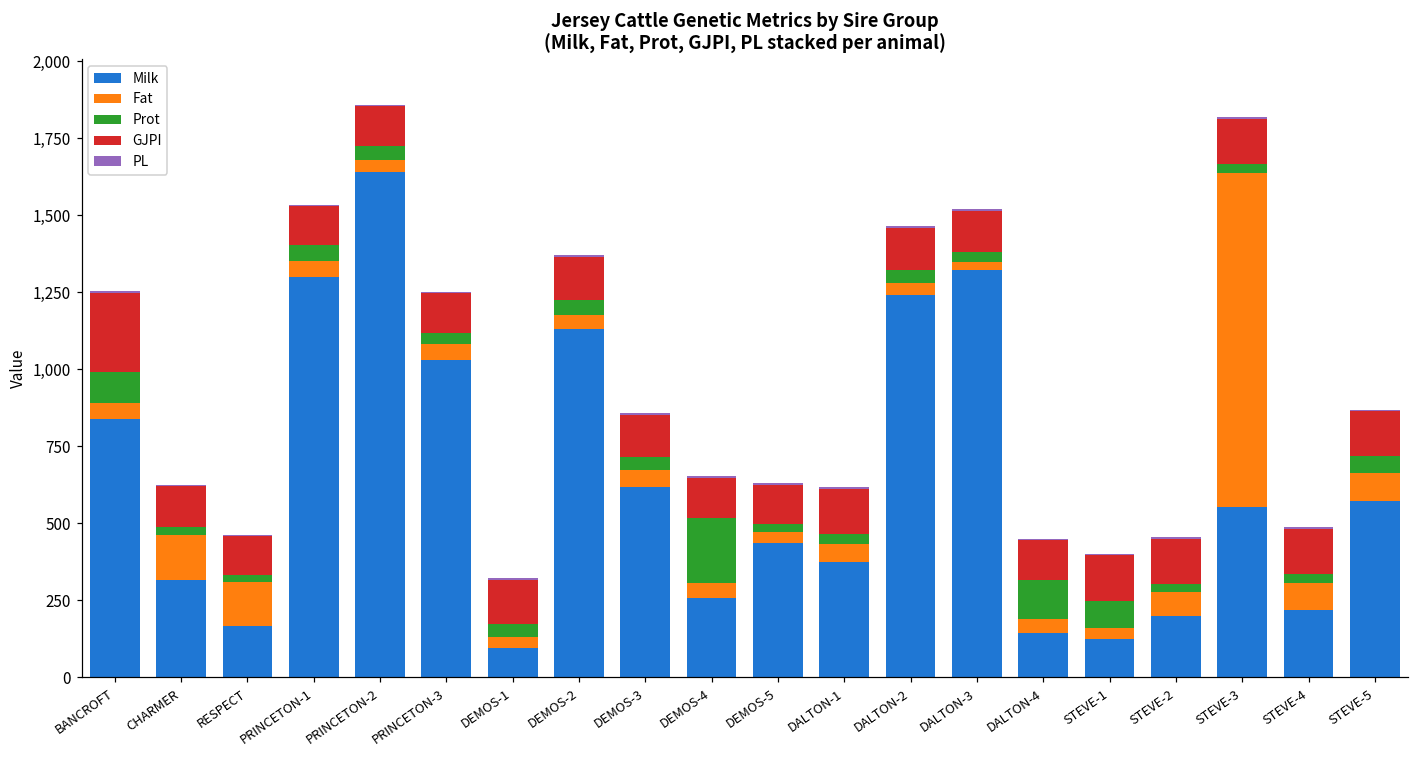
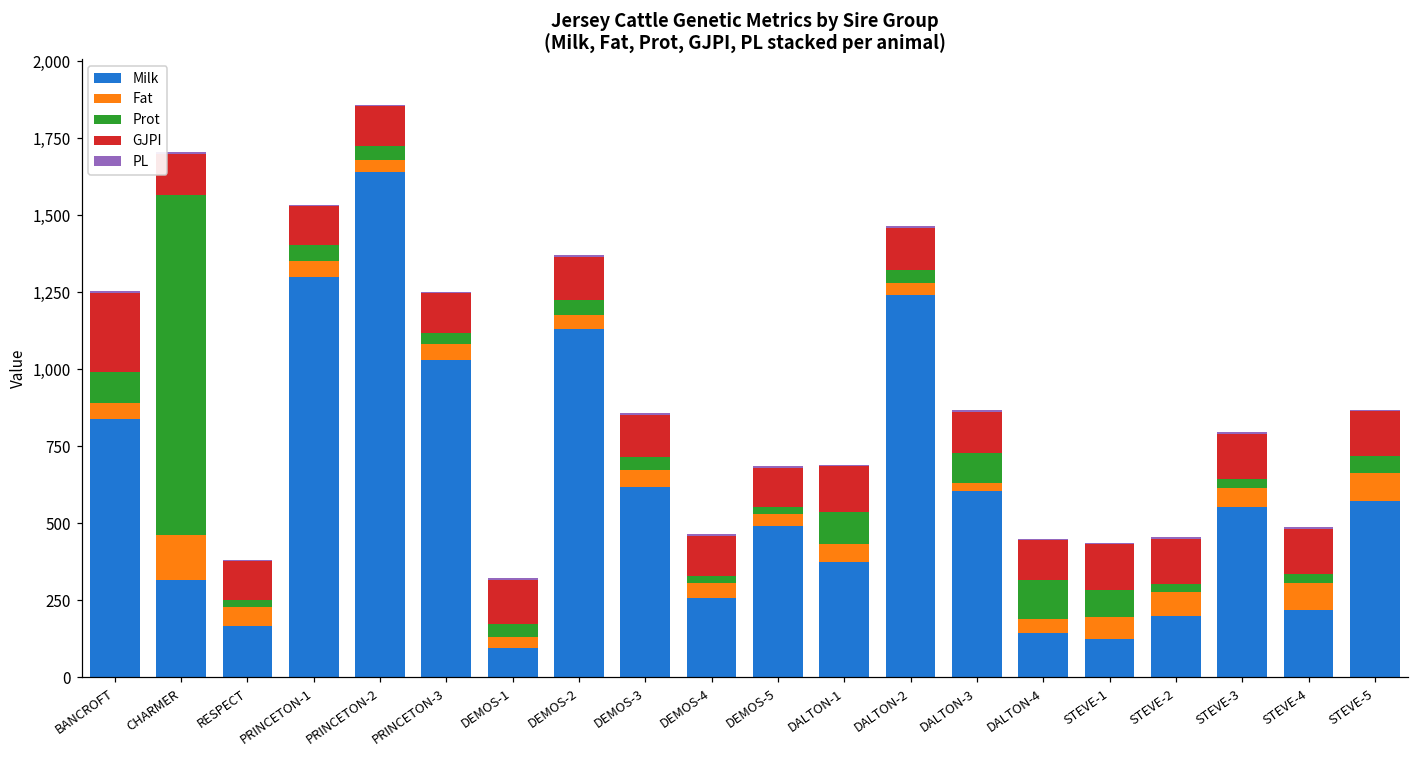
  {
    "Milk": {
      "BANCROFT": "840",
      "CHARMER": "320",
      "RESPECT": "170",
      "PRINCETON-1": "1,300",
      "PRINCETON-2": "1,640",
      "PRINCETON-3": "1,030",
      "DEMOS-1": "100",
      "DEMOS-2": "1,130",
      "DEMOS-3": "620",
      "DEMOS-4": "260",
-     "DEMOS-5": "440",
+     "DEMOS-5": "490",
      "DALTON-1": "380",
      "DALTON-2": "1,240",
-     "DALTON-3": "1,320",
+     "DALTON-3": "600",
      "DALTON-4": "140",
      "STEVE-1": "120",
      "STEVE-2": "200",
      "STEVE-3": "550",
      "STEVE-4": "220",
      "STEVE-5": "570"
    },
    "Fat": {
      "BANCROFT": "50",
      "CHARMER": "150",
-     "RESPECT": "150",
+     "RESPECT": "60",
      "PRINCETON-1": "50",
      "PRINCETON-2": "40",
      "PRINCETON-3": "50",
      "DEMOS-1": "40",
      "DEMOS-2": "40",
      "DEMOS-3": "60",
      "DEMOS-4": "50",
      "DEMOS-5": "40",
      "DALTON-1": "60",
      "DALTON-2": "40",
      "DALTON-3": "30",
      "DALTON-4": "50",
-     "STEVE-1": "40",
+     "STEVE-1": "70",
      "STEVE-2": "80",
-     "STEVE-3": "1,080",
+     "STEVE-3": "60",
      "STEVE-4": "90",
      "STEVE-5": "90"
    },
    "Prot": {
      "BANCROFT": "100",
-     "CHARMER": "30",
+     "CHARMER": "1,110",
      "RESPECT": "20",
      "PRINCETON-1": "50",
      "PRINCETON-2": "50",
      "PRINCETON-3": "40",
      "DEMOS-1": "40",
      "DEMOS-2": "50",
      "DEMOS-3": "40",
-     "DEMOS-4": "210",
+     "DEMOS-4": "20",
      "DEMOS-5": "30",
-     "DALTON-1": "30",
+     "DALTON-1": "110",
      "DALTON-2": "40",
-     "DALTON-3": "30",
+     "DALTON-3": "100",
      "DALTON-4": "130",
      "STEVE-1": "90",
      "STEVE-2": "30",
      "STEVE-3": "30",
      "STEVE-4": "30",
      "STEVE-5": "60"
    },
    "GJPI": {
      "BANCROFT": "260",
      "CHARMER": "130",
      "RESPECT": "130",
      "PRINCETON-1": "130",
      "PRINCETON-2": "130",
      "PRINCETON-3": "130",
      "DEMOS-1": "140",
      "DEMOS-2": "140",
      "DEMOS-3": "140",
      "DEMOS-4": "130",
      "DEMOS-5": "130",
      "DALTON-1": "150",
      "DALTON-2": "140",
      "DALTON-3": "130",
      "DALTON-4": "130",
      "STEVE-1": "150",
      "STEVE-2": "150",
      "STEVE-3": "150",
      "STEVE-4": "150",
      "STEVE-5": "140"
    }
  }
